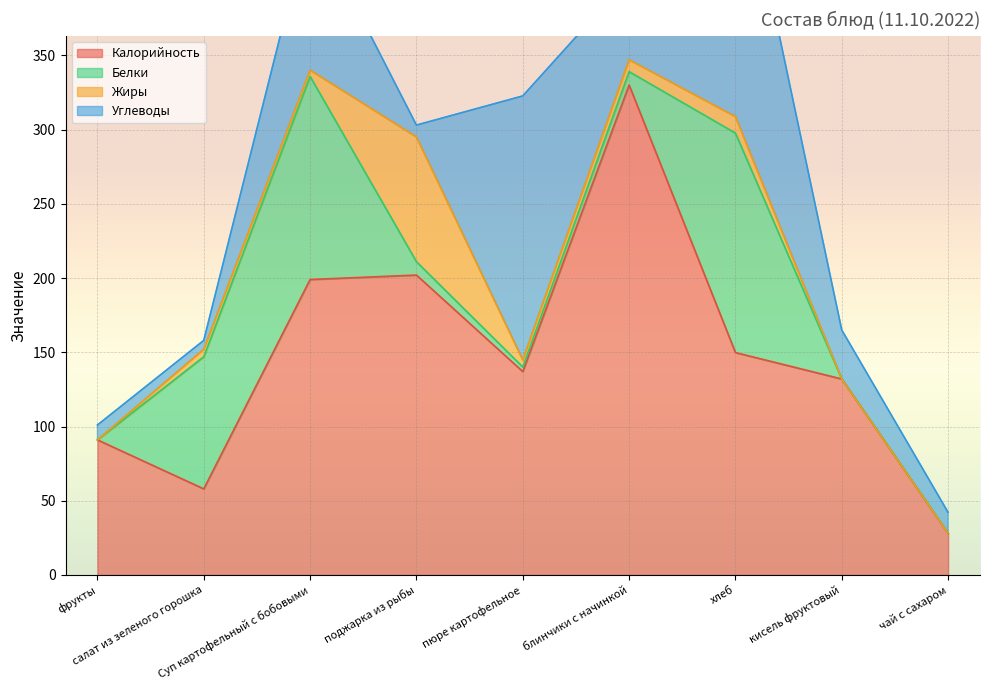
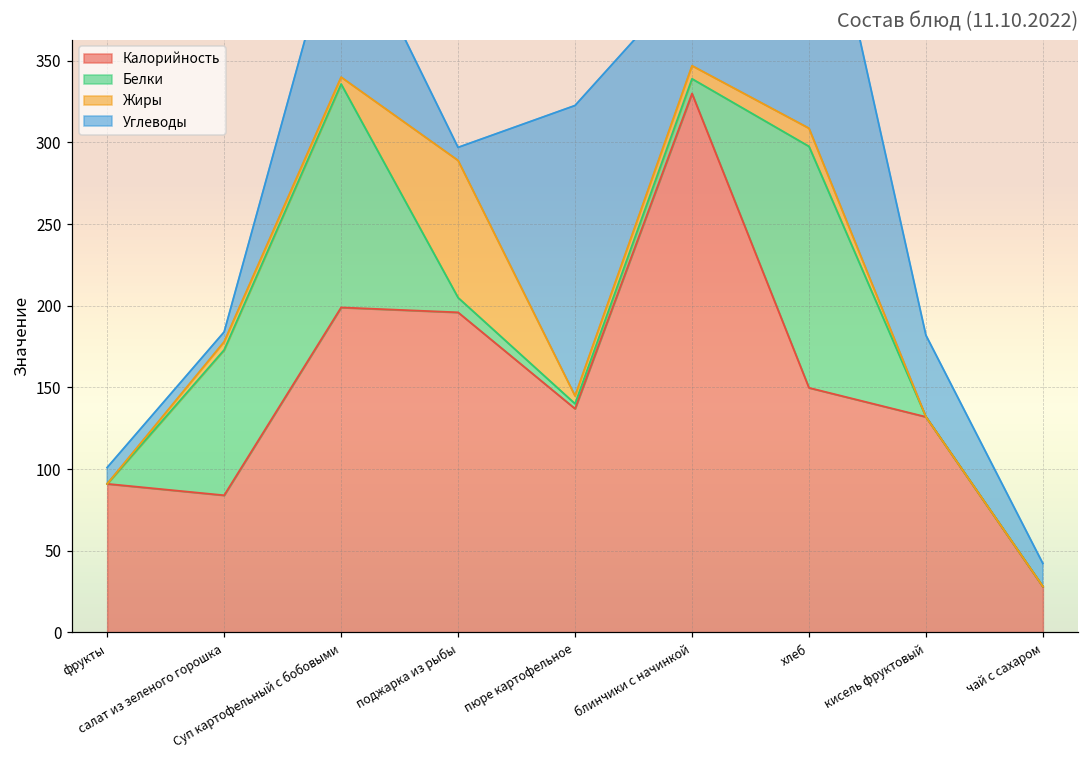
  {
    "Калорийность": {
-     "салат из зеленого горошка": 58,
+     "салат из зеленого горошка": 84,
      "Суп картофельный с бобовыми": 199,
-     "поджарка из рыбы": 202,
+     "поджарка из рыбы": 196,
      "пюре картофельное": 137,
      "блинчики с начинкой": 330,
      "хлеб": 150
    },
    "Белки": {
      "салат из зеленого горошка": 89,
      "Суп картофельный с бобовыми": 137,
      "поджарка из рыбы": 9,
      "пюре картофельное": 3,
      "блинчики с начинкой": 9,
      "хлеб": 148
    },
    "Жиры": {
      "салат из зеленого горошка": 5,
      "Суп картофельный с бобовыми": 4,
      "поджарка из рыбы": 84,
      "пюре картофельное": 5,
      "блинчики с начинкой": 8,
      "хлеб": 11
    },
    "Углеводы": {
      "фрукты": 10,
      "салат из зеленого горошка": 6,
      "поджарка из рыбы": 8,
      "пюре картофельное": 178,
-     "кисель фруктовый": 33,
+     "кисель фруктовый": 50,
      "чай с сахаром": 14
    }
  }
